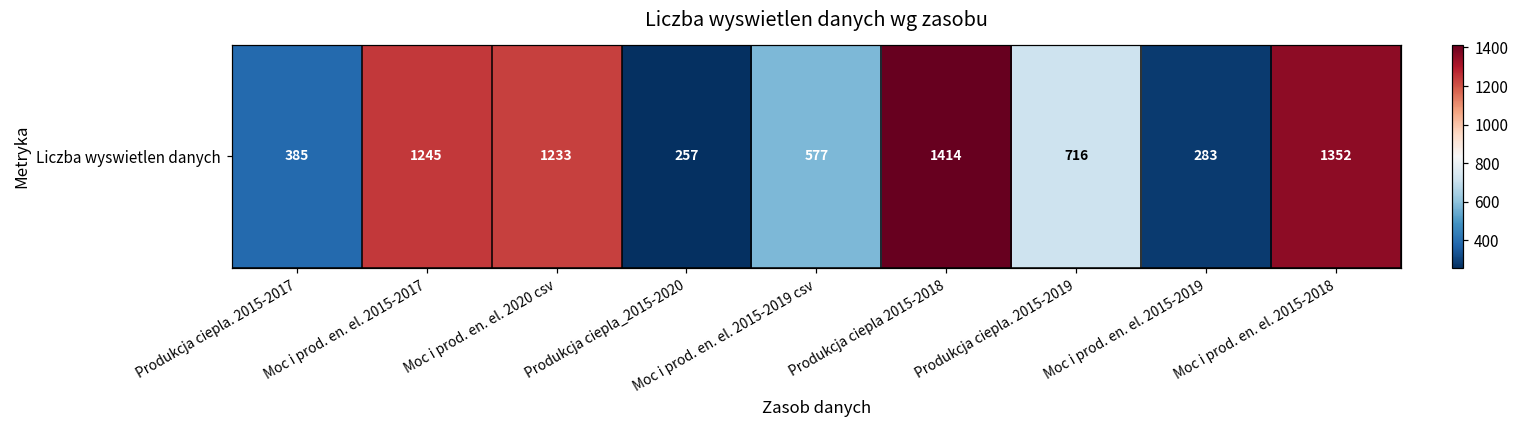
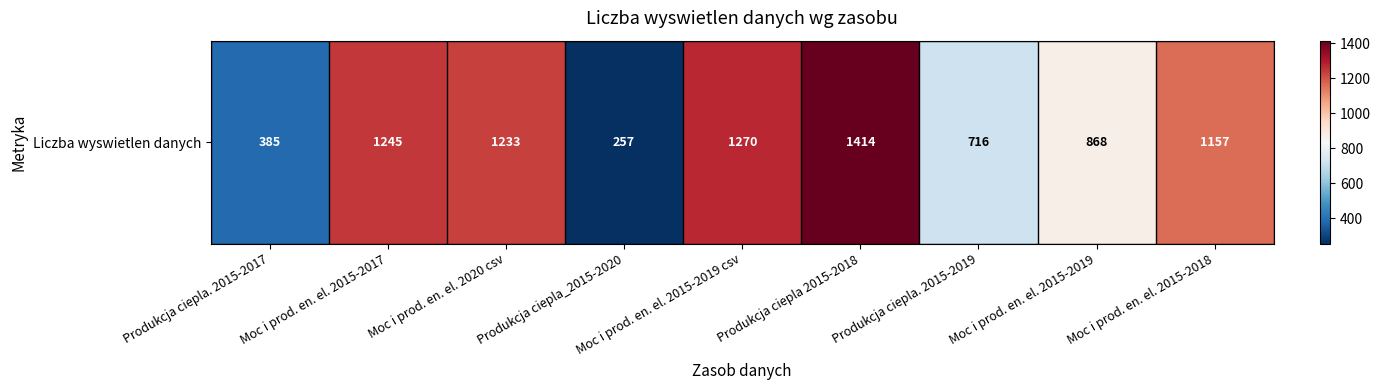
  {
    "Liczba wyswietlen danych": {
      "Produkcja ciepla. 2015-2017": 385,
      "Moc i prod. en. el. 2015-2017": 1245,
      "Moc i prod. en. el. 2020 csv": 1233,
      "Produkcja ciepla_2015-2020": 257,
-     "Moc i prod. en. el. 2015-2019 csv": 577,
+     "Moc i prod. en. el. 2015-2019 csv": 1270,
      "Produkcja ciepla 2015-2018": 1414,
      "Produkcja ciepla. 2015-2019": 716,
-     "Moc i prod. en. el. 2015-2019": 283,
-     "Moc i prod. en. el. 2015-2018": 1352
+     "Moc i prod. en. el. 2015-2019": 868,
+     "Moc i prod. en. el. 2015-2018": 1157
    }
  }
